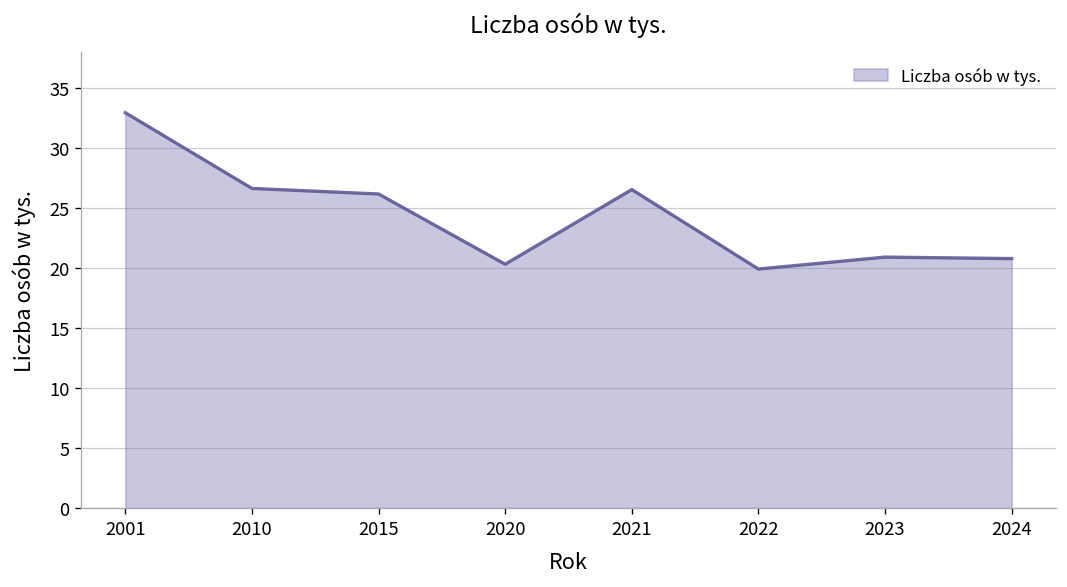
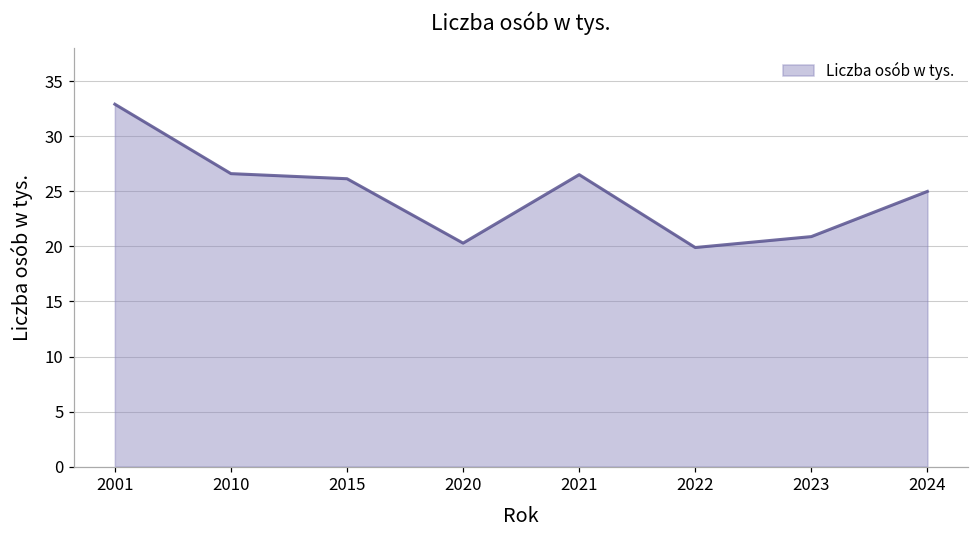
  {
    "2001": 32.9,
    "2010": 26.6,
    "2015": 26.1,
    "2020": 20.3,
    "2021": 26.5,
    "2022": 19.9,
    "2023": 20.9,
-   "2024": 20.8
+   "2024": 25.0
  }
